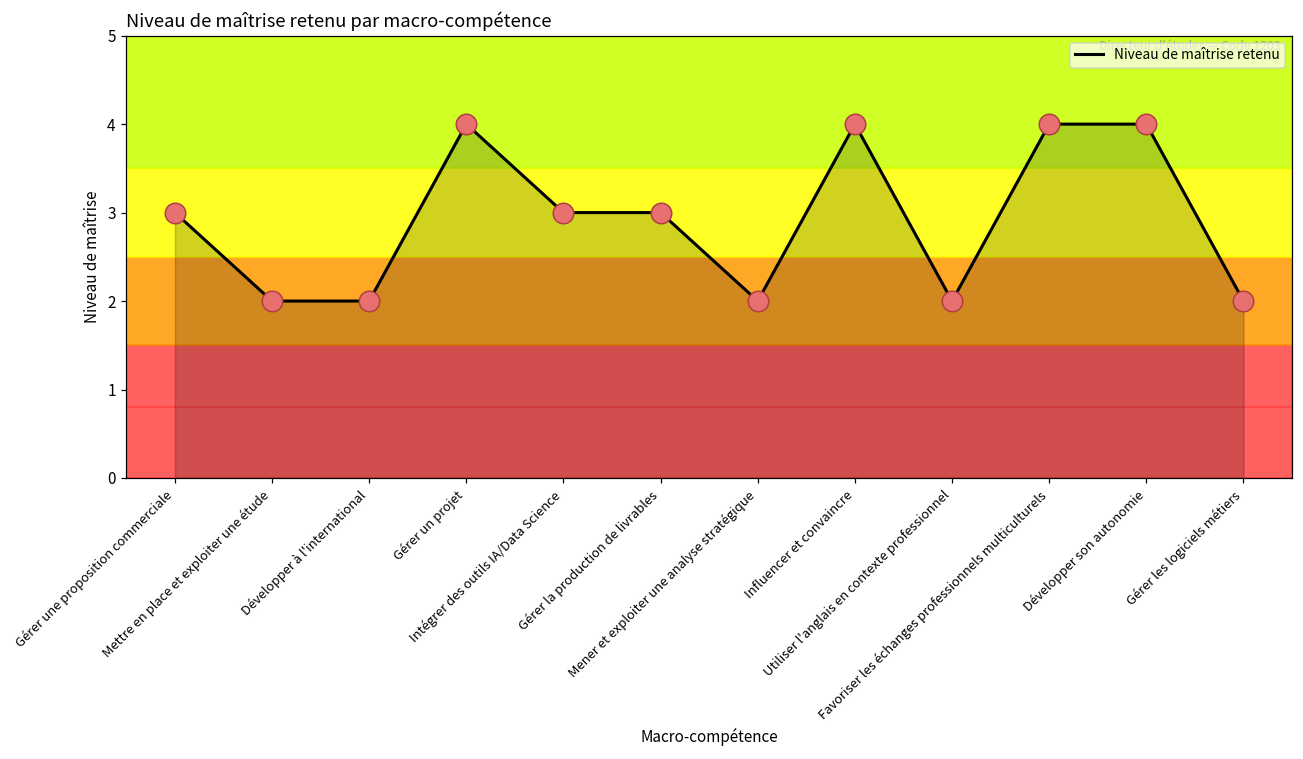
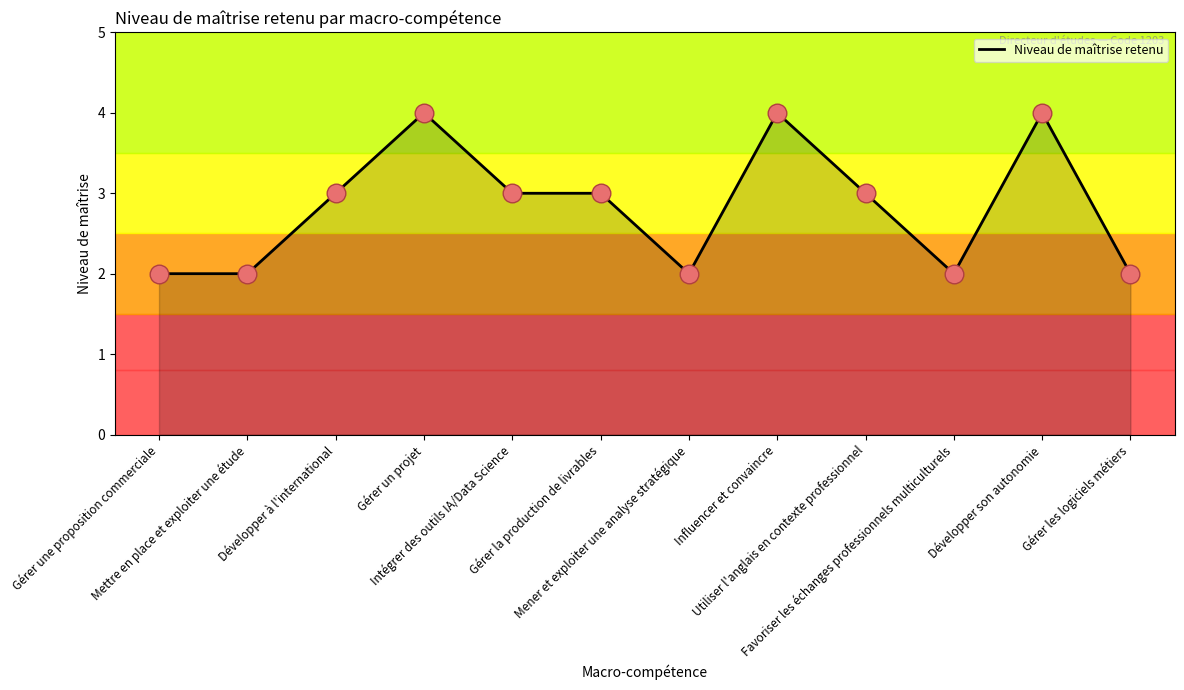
  {
    "Niveau de maîtrise retenu": {
-     "Gérer une proposition commerciale": 3,
+     "Gérer une proposition commerciale": 2,
      "Mettre en place et exploiter une étude": 2,
-     "Développer à l'international": 2,
+     "Développer à l'international": 3,
      "Gérer un projet": 4,
      "Intégrer des outils IA/Data Science": 3,
      "Gérer la production de livrables": 3,
      "Mener et exploiter une analyse stratégique": 2,
      "Influencer et convaincre": 4,
-     "Utiliser l'anglais en contexte professionnel": 2,
-     "Favoriser les échanges professionnels multiculturels": 4,
+     "Utiliser l'anglais en contexte professionnel": 3,
+     "Favoriser les échanges professionnels multiculturels": 2,
      "Développer son autonomie": 4,
      "Gérer les logiciels métiers": 2
    }
  }
